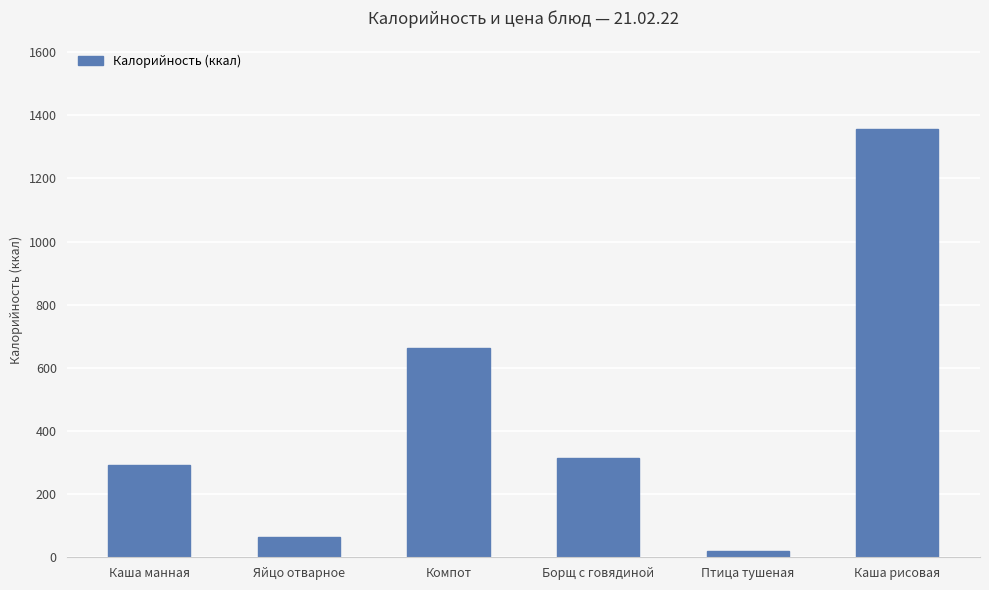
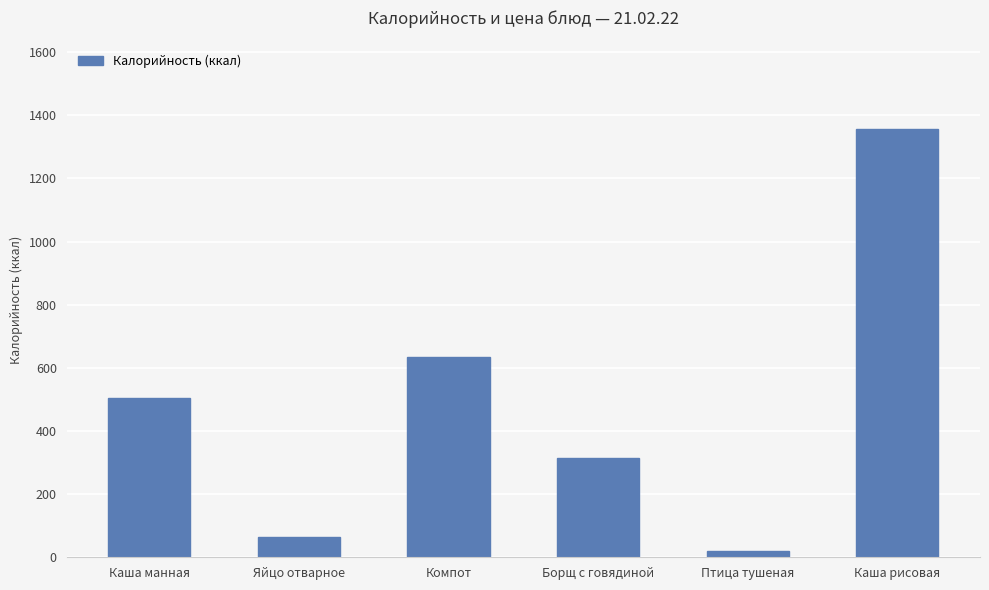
  {
-   "Каша манная": 290,
+   "Каша манная": 510,
    "Яйцо отварное": 60,
-   "Компот": 660,
+   "Компот": 640,
    "Борщ с говядиной": 320,
    "Птица тушеная": 20,
    "Каша рисовая": 1360
  }
